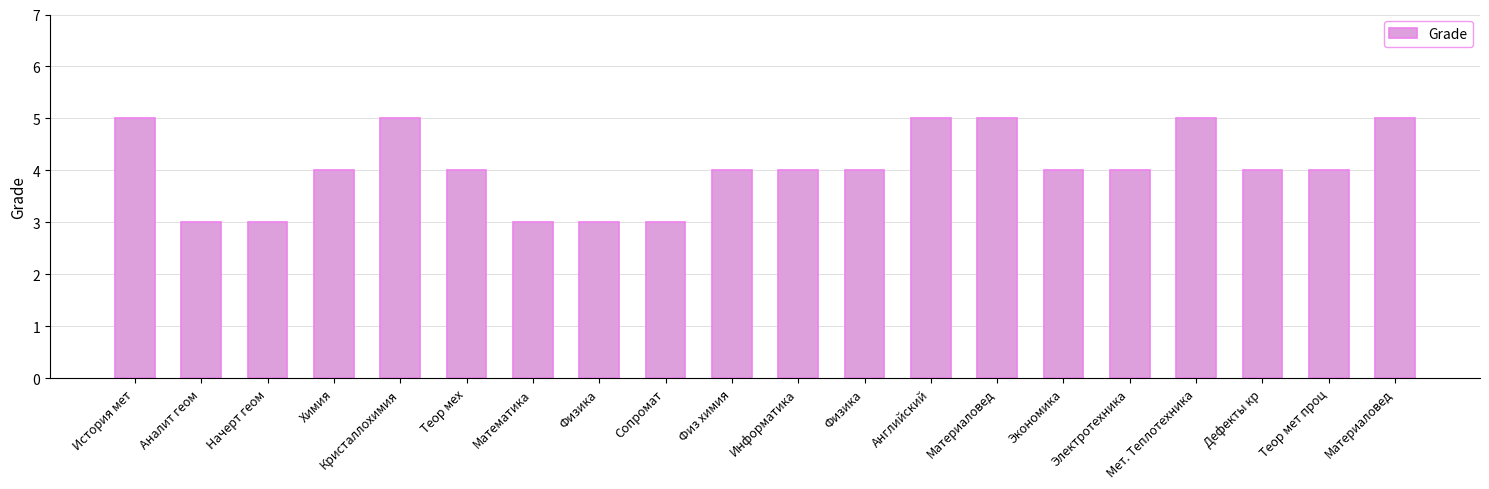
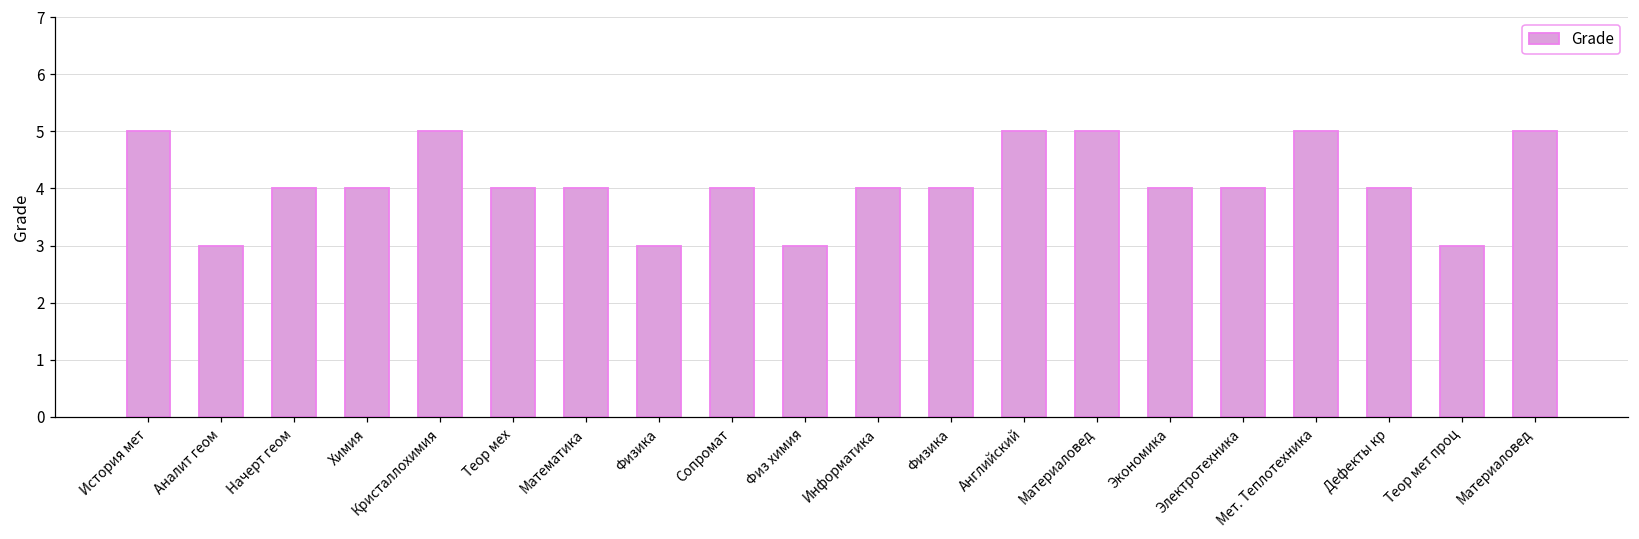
  {
    "История мет": 5,
    "Аналит геом": 3,
-   "Начерт геом": 3,
+   "Начерт геом": 4,
    "Химия": 4,
    "Кристаллохимия": 5,
    "Теор мех": 4,
-   "Математика": 3,
-   "Сопромат": 3,
-   "Физ химия": 4,
+   "Математика": 4,
+   "Сопромат": 4,
+   "Физ химия": 3,
    "Информатика": 4,
    "Английский": 5,
    "Экономика": 4,
    "Электротехника": 4,
    "Мет. Теплотехника": 5,
    "Дефекты кр": 4,
-   "Теор мет проц": 4
+   "Теор мет проц": 3
  }
